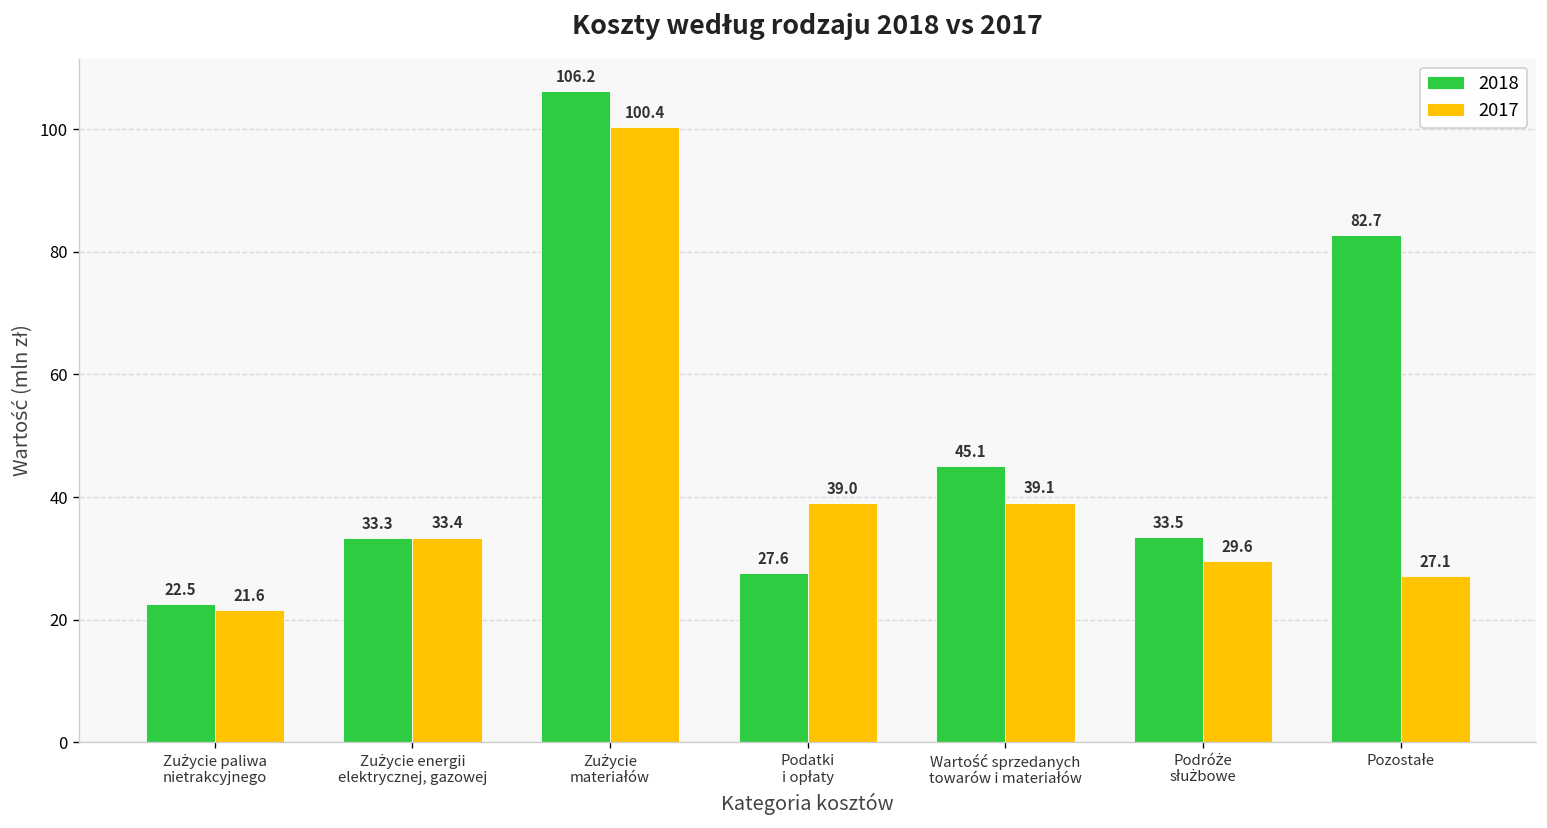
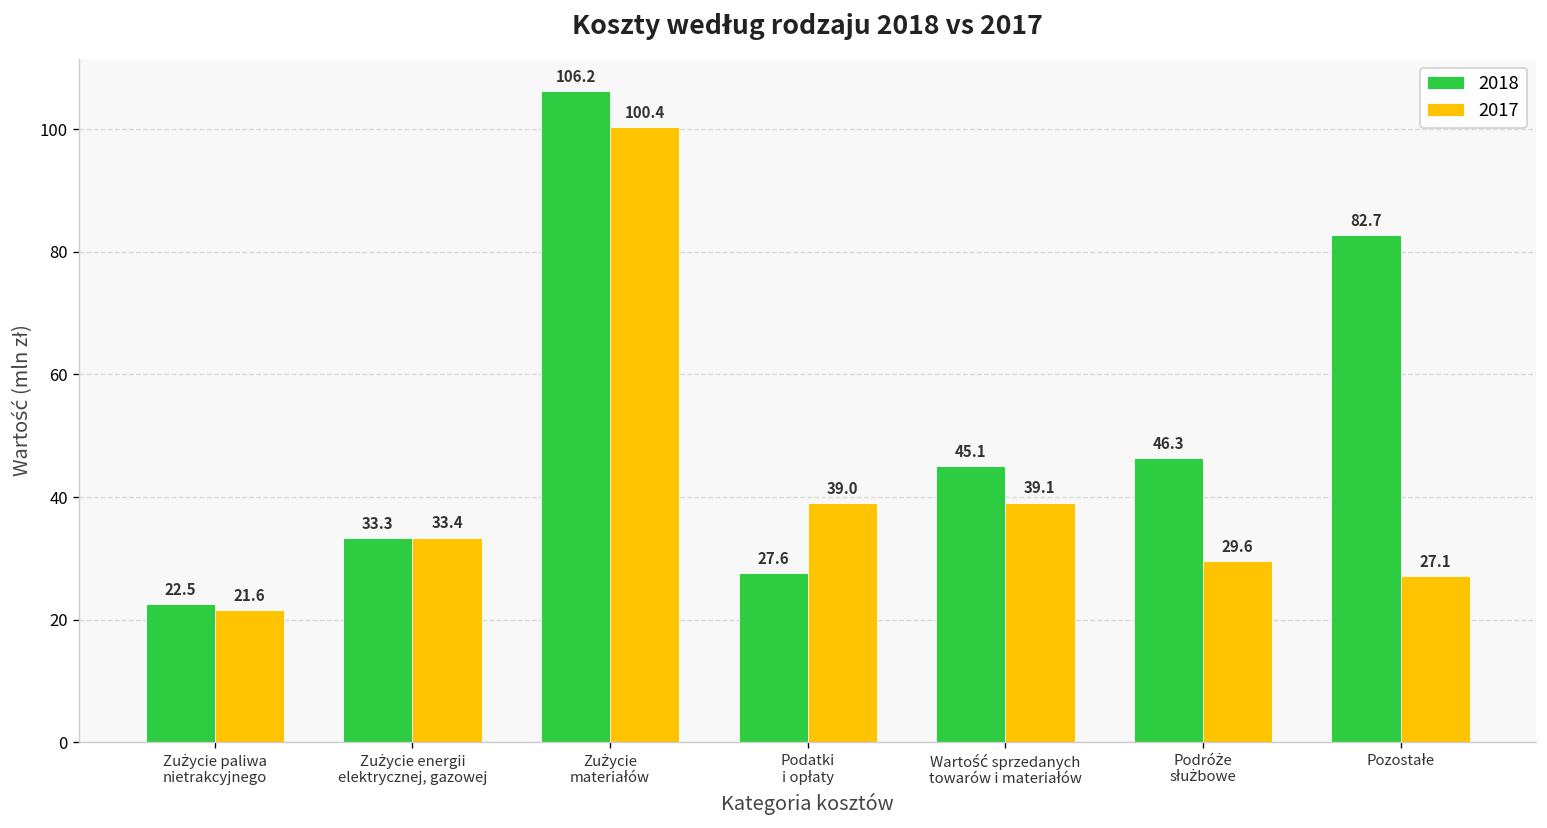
  {
    "2018": {
      "Zużycie paliwa nietrakcyjnego": 22.5,
      "Zużycie energii elektrycznej, gazowej": 33.3,
      "Zużycie materiałów": 106.2,
      "Podatki i opłaty": 27.6,
      "Wartość sprzedanych towarów i materiałów": 45.1,
-     "Podróże służbowe": 33.5,
+     "Podróże służbowe": 46.3,
      "Pozostałe": 82.7
    },
    "2017": {
      "Zużycie paliwa nietrakcyjnego": 21.6,
      "Zużycie energii elektrycznej, gazowej": 33.4,
      "Zużycie materiałów": 100.4,
      "Podatki i opłaty": 39.0,
      "Wartość sprzedanych towarów i materiałów": 39.1,
      "Podróże służbowe": 29.6,
      "Pozostałe": 27.1
    }
  }
